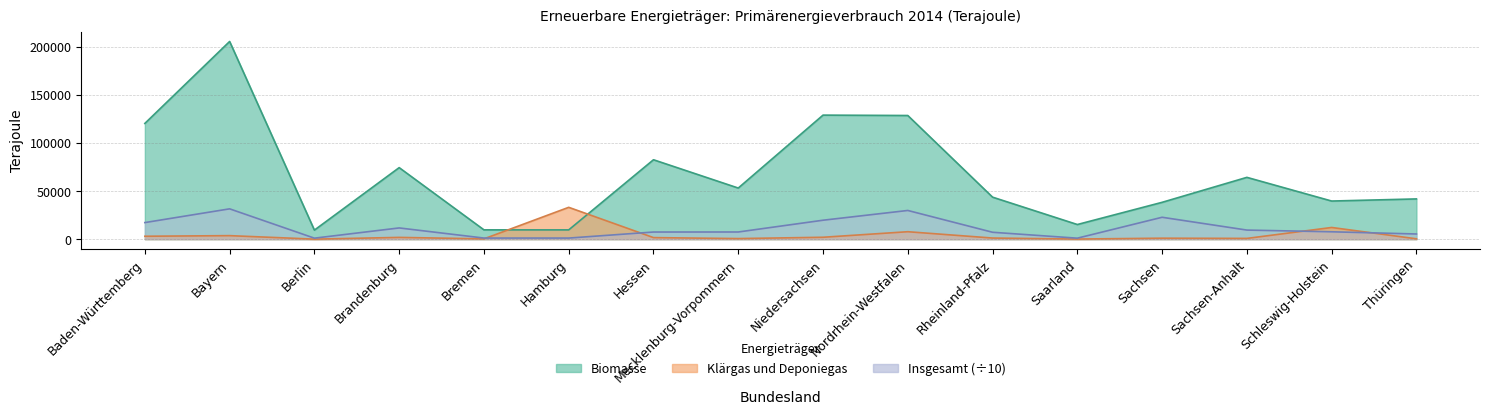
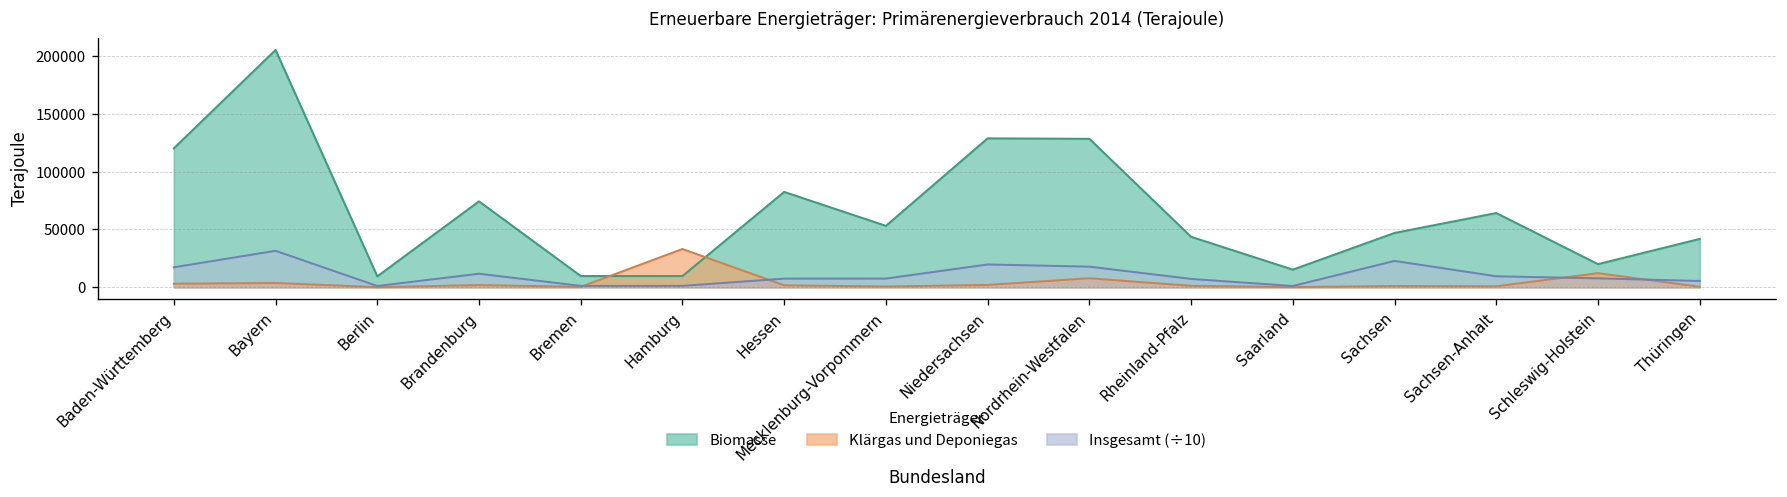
  {
    "Biomasse": {
      "Baden-Württemberg": 120000,
      "Bayern": 210000,
      "Berlin": 10000,
      "Brandenburg": 70000,
      "Bremen": 10000,
      "Hamburg": 10000,
      "Hessen": 80000,
      "Mecklenburg-Vorpommern": 50000,
      "Niedersachsen": 130000,
      "Nordrhein-Westfalen": 130000,
      "Rheinland-Pfalz": 40000,
      "Saarland": 20000,
-     "Sachsen": 40000,
+     "Sachsen": 50000,
      "Sachsen-Anhalt": 60000,
-     "Schleswig-Holstein": 40000,
+     "Schleswig-Holstein": 20000,
      "Thüringen": 40000
    },
    "Klärgas und Deponiegas": {
      "Baden-Württemberg": 0,
      "Bayern": 0,
      "Brandenburg": 0,
      "Hamburg": 30000,
      "Hessen": 0,
      "Mecklenburg-Vorpommern": 0,
      "Niedersachsen": 0,
      "Nordrhein-Westfalen": 10000,
      "Rheinland-Pfalz": 0,
      "Sachsen": 0,
      "Sachsen-Anhalt": 0,
      "Schleswig-Holstein": 10000,
      "Thüringen": 0
    },
    "Insgesamt (÷10)": {
      "Baden-Württemberg": 20000,
      "Bayern": 30000,
      "Brandenburg": 10000,
      "Hamburg": 0,
      "Hessen": 10000,
      "Mecklenburg-Vorpommern": 10000,
      "Niedersachsen": 20000,
-     "Nordrhein-Westfalen": 30000,
+     "Nordrhein-Westfalen": 20000,
      "Rheinland-Pfalz": 10000,
      "Sachsen": 20000,
      "Sachsen-Anhalt": 10000,
      "Schleswig-Holstein": 10000,
      "Thüringen": 10000
    }
  }
